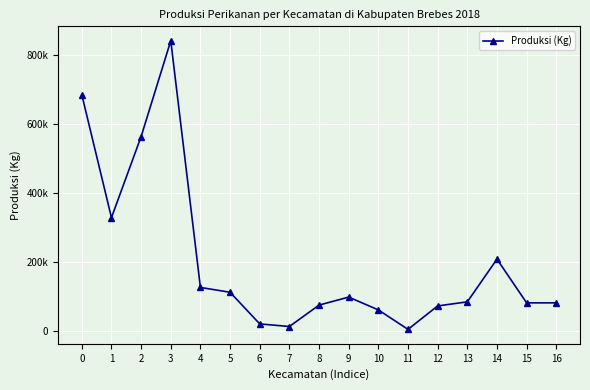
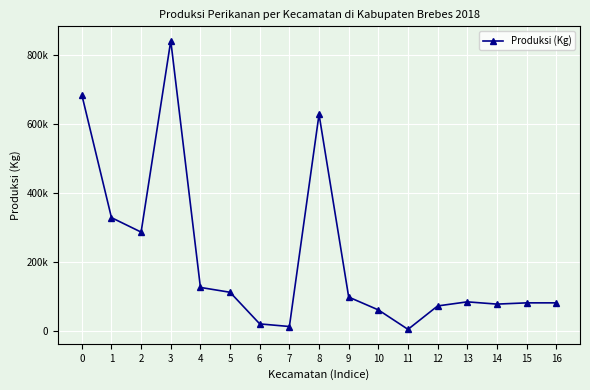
  {
    "0": 680000,
    "1": 330000,
-   "2": 560000,
+   "2": 290000,
    "3": 840000,
    "4": 130000,
    "5": 110000,
    "6": 20000,
    "7": 10000,
-   "8": 80000,
+   "8": 630000,
    "9": 100000,
    "10": 60000,
    "11": 10000,
    "12": 70000,
    "13": 90000,
-   "14": 210000,
+   "14": 80000,
    "15": 80000,
    "16": 80000
  }
